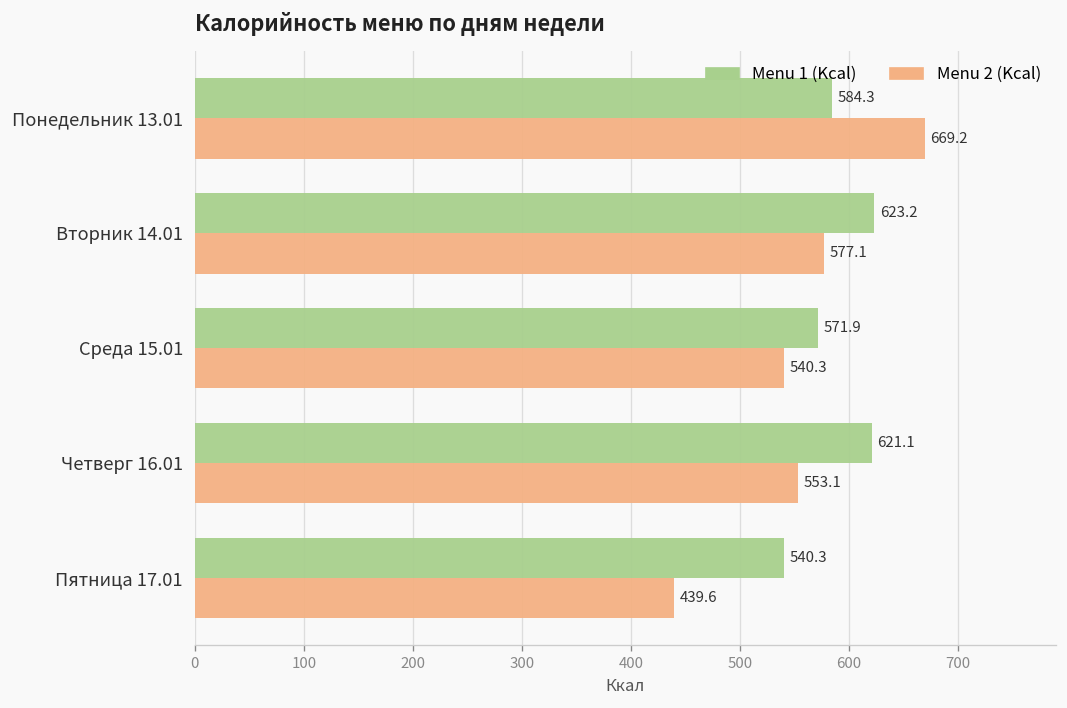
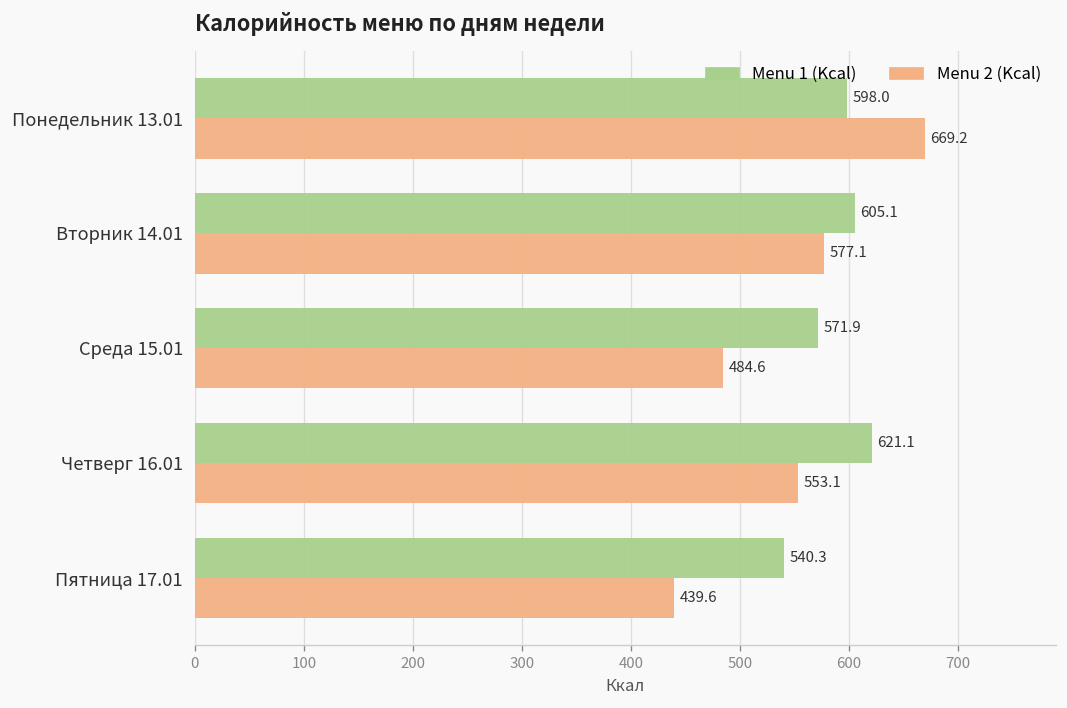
  {
    "Menu 1 (Kcal)": {
-     "Понедельник 13.01": 584.3,
-     "Вторник 14.01": 623.2,
+     "Понедельник 13.01": 598.0,
+     "Вторник 14.01": 605.1,
      "Среда 15.01": 571.9,
      "Четверг 16.01": 621.1,
      "Пятница 17.01": 540.3
    },
    "Menu 2 (Kcal)": {
      "Понедельник 13.01": 669.2,
      "Вторник 14.01": 577.1,
-     "Среда 15.01": 540.3,
+     "Среда 15.01": 484.6,
      "Четверг 16.01": 553.1,
      "Пятница 17.01": 439.6
    }
  }
